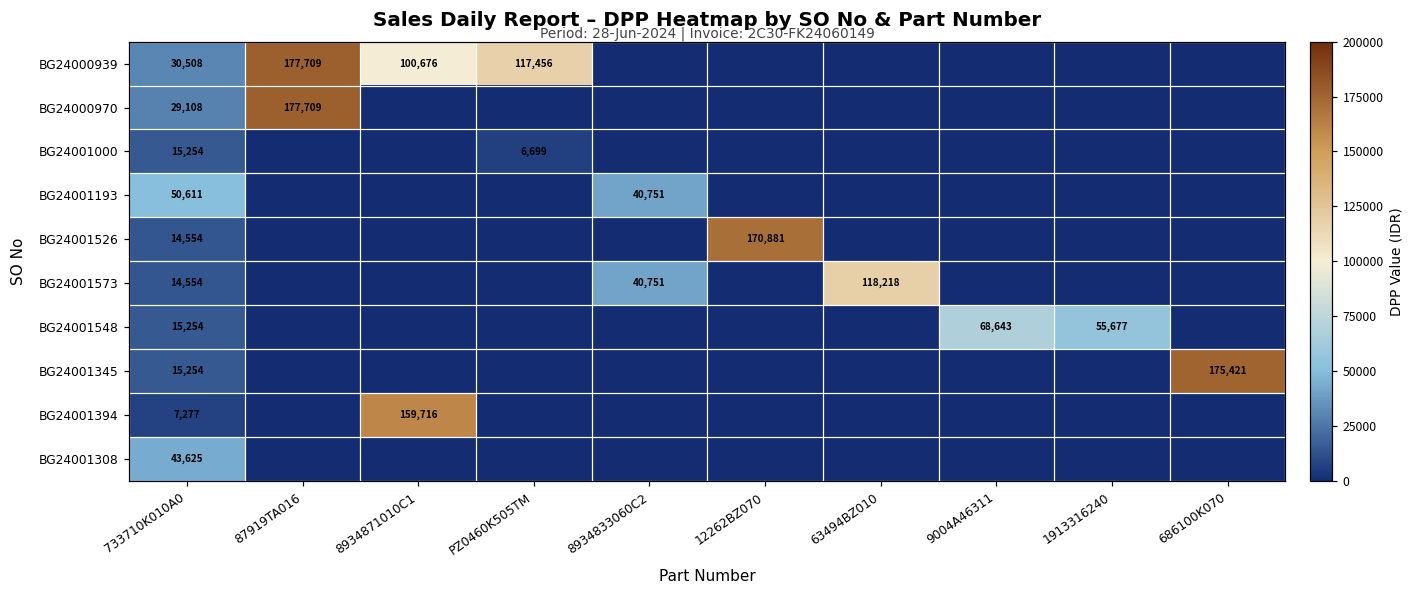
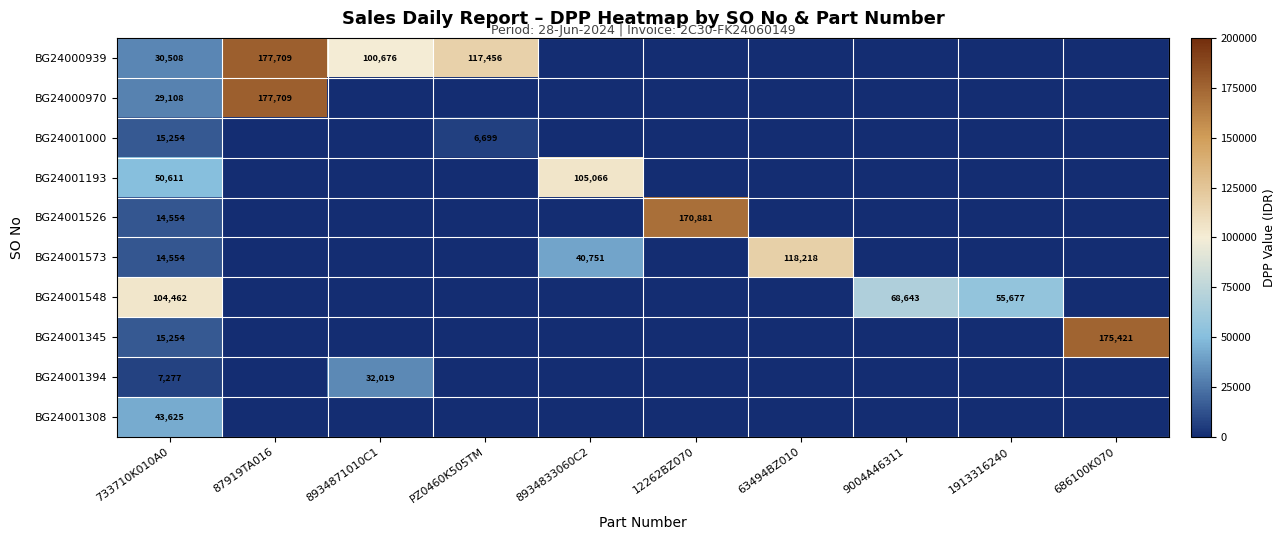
  {
    "BG24000939": {
      "733710K010A0": "30,508",
      "87919TA016": "177,709",
      "8934871010C1": "100,676",
      "PZ0460K505TM": "117,456"
    },
    "BG24000970": {
      "733710K010A0": "29,108",
      "87919TA016": "177,709"
    },
    "BG24001000": {
      "733710K010A0": "15,254",
      "PZ0460K505TM": "6,699"
    },
    "BG24001193": {
      "733710K010A0": "50,611",
-     "8934833060C2": "40,751"
+     "8934833060C2": "105,066"
    },
    "BG24001526": {
      "733710K010A0": "14,554",
      "12262BZ070": "170,881"
    },
    "BG24001573": {
      "733710K010A0": "14,554",
      "8934833060C2": "40,751",
      "63494BZ010": "118,218"
    },
    "BG24001548": {
-     "733710K010A0": "15,254",
+     "733710K010A0": "104,462",
      "9004A46311": "68,643",
      "1913316240": "55,677"
    },
    "BG24001345": {
      "733710K010A0": "15,254",
      "686100K070": "175,421"
    },
    "BG24001394": {
      "733710K010A0": "7,277",
-     "8934871010C1": "159,716"
+     "8934871010C1": "32,019"
    },
    "BG24001308": {
      "733710K010A0": "43,625"
    }
  }
